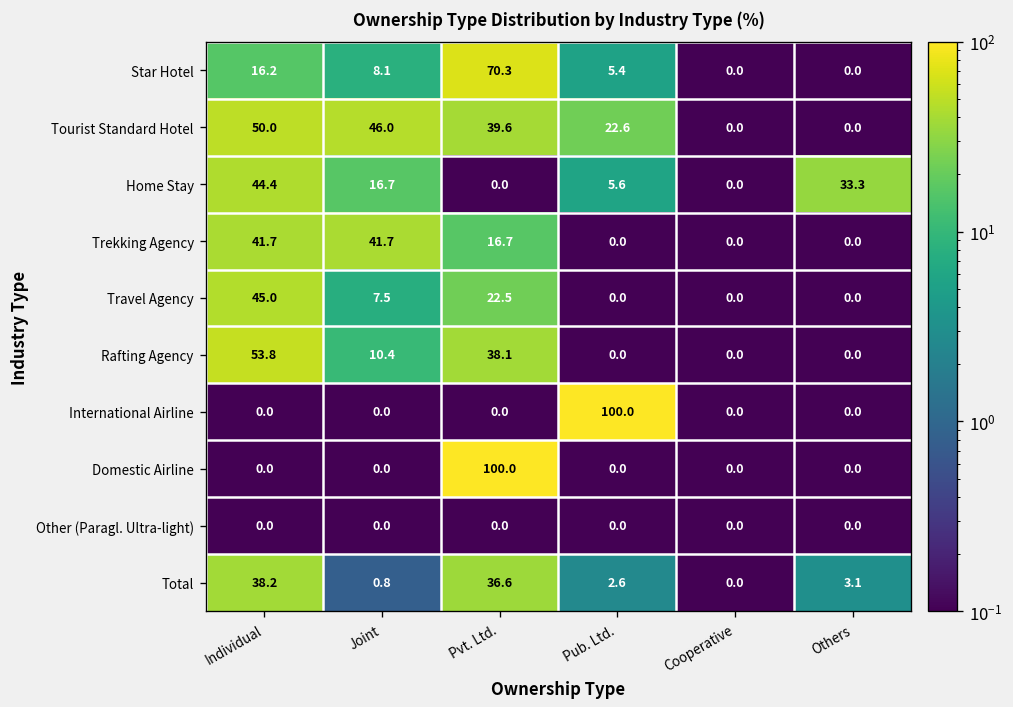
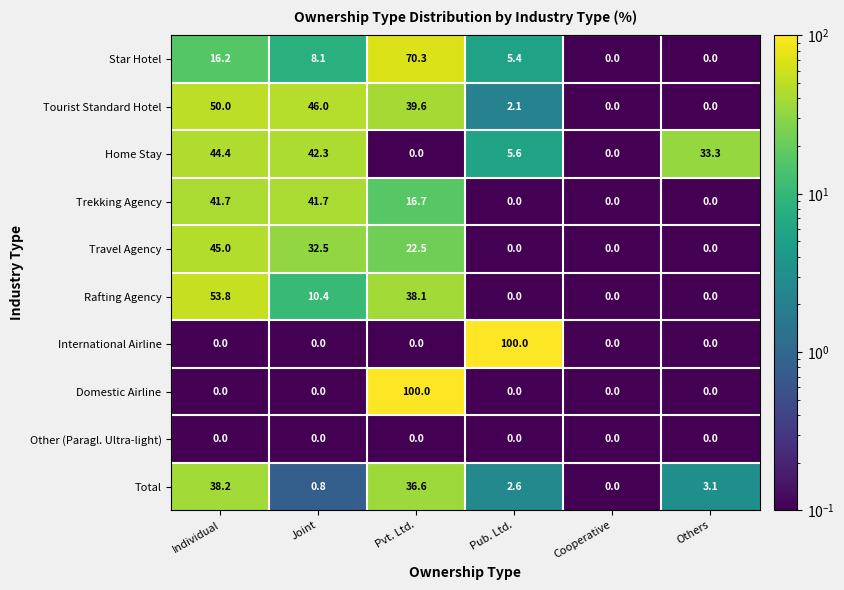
  {
    "Star Hotel": {
      "Individual": 16.2,
      "Joint": 8.1,
      "Pvt. Ltd.": 70.3,
      "Pub. Ltd.": 5.4,
      "Cooperative": 0.0,
      "Others": 0.0
    },
    "Tourist Standard Hotel": {
      "Individual": 50.0,
      "Joint": 46.0,
      "Pvt. Ltd.": 39.6,
-     "Pub. Ltd.": 22.6,
+     "Pub. Ltd.": 2.1,
      "Cooperative": 0.0,
      "Others": 0.0
    },
    "Home Stay": {
      "Individual": 44.4,
-     "Joint": 16.7,
+     "Joint": 42.3,
      "Pvt. Ltd.": 0.0,
      "Pub. Ltd.": 5.6,
      "Cooperative": 0.0,
      "Others": 33.3
    },
    "Trekking Agency": {
      "Individual": 41.7,
      "Joint": 41.7,
      "Pvt. Ltd.": 16.7,
      "Pub. Ltd.": 0.0,
      "Cooperative": 0.0,
      "Others": 0.0
    },
    "Travel Agency": {
      "Individual": 45.0,
-     "Joint": 7.5,
+     "Joint": 32.5,
      "Pvt. Ltd.": 22.5,
      "Pub. Ltd.": 0.0,
      "Cooperative": 0.0,
      "Others": 0.0
    },
    "Rafting Agency": {
      "Individual": 53.8,
      "Joint": 10.4,
      "Pvt. Ltd.": 38.1,
      "Pub. Ltd.": 0.0,
      "Cooperative": 0.0,
      "Others": 0.0
    },
    "International Airline": {
      "Individual": 0.0,
      "Joint": 0.0,
      "Pvt. Ltd.": 0.0,
      "Pub. Ltd.": 100.0,
      "Cooperative": 0.0,
      "Others": 0.0
    },
    "Domestic Airline": {
      "Individual": 0.0,
      "Joint": 0.0,
      "Pvt. Ltd.": 100.0,
      "Pub. Ltd.": 0.0,
      "Cooperative": 0.0,
      "Others": 0.0
    },
    "Other (Paragl. Ultra-light)": {
      "Individual": 0.0,
      "Joint": 0.0,
      "Pvt. Ltd.": 0.0,
      "Pub. Ltd.": 0.0,
      "Cooperative": 0.0,
      "Others": 0.0
    },
    "Total": {
      "Individual": 38.2,
      "Joint": 0.8,
      "Pvt. Ltd.": 36.6,
      "Pub. Ltd.": 2.6,
      "Cooperative": 0.0,
      "Others": 3.1
    }
  }
